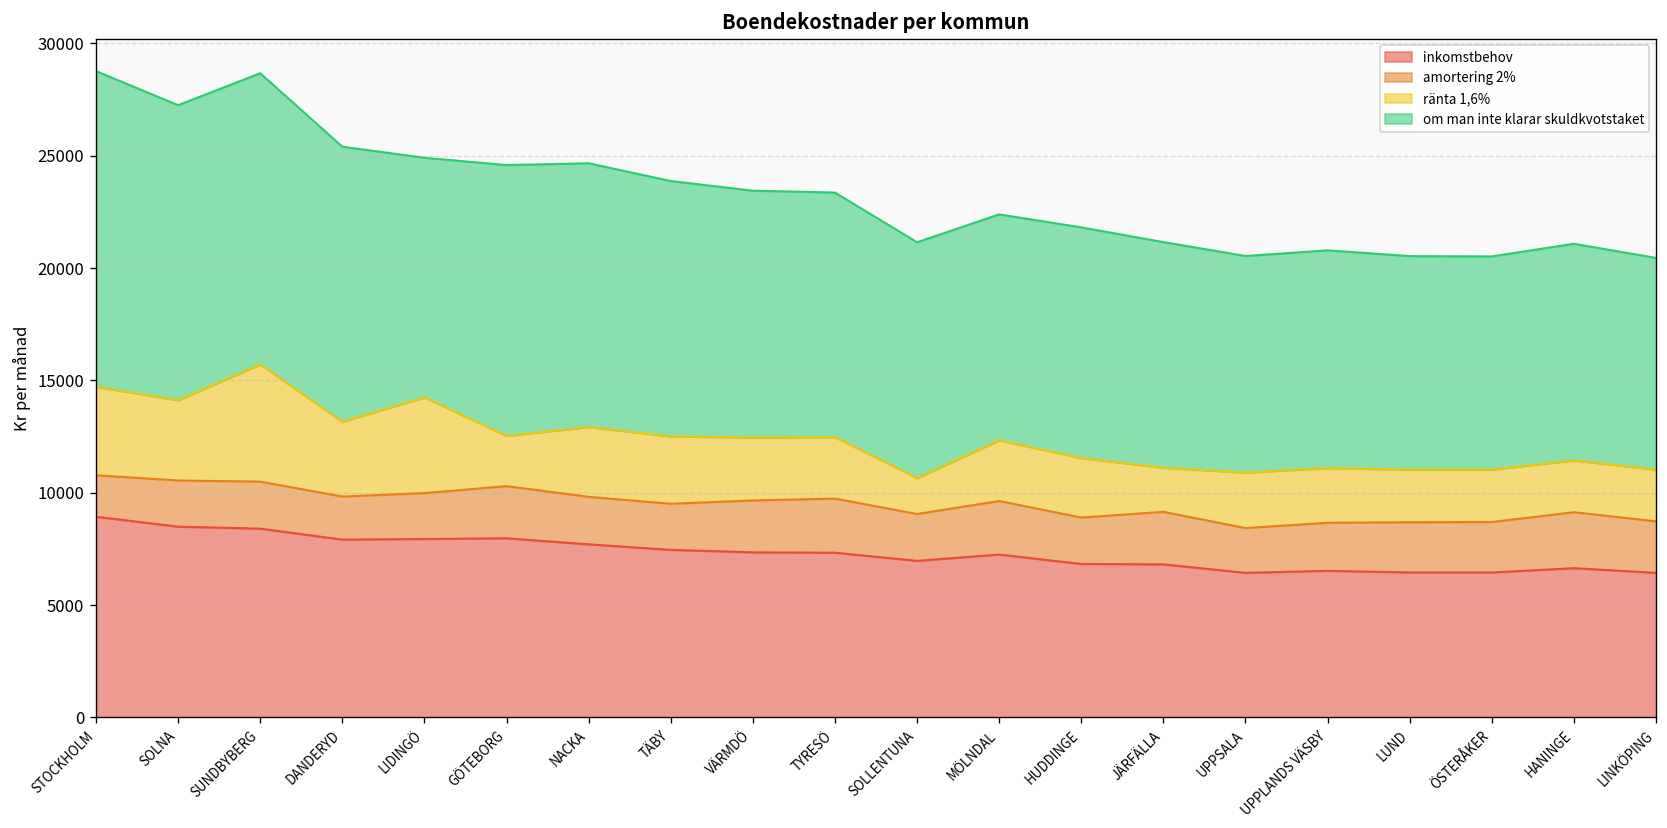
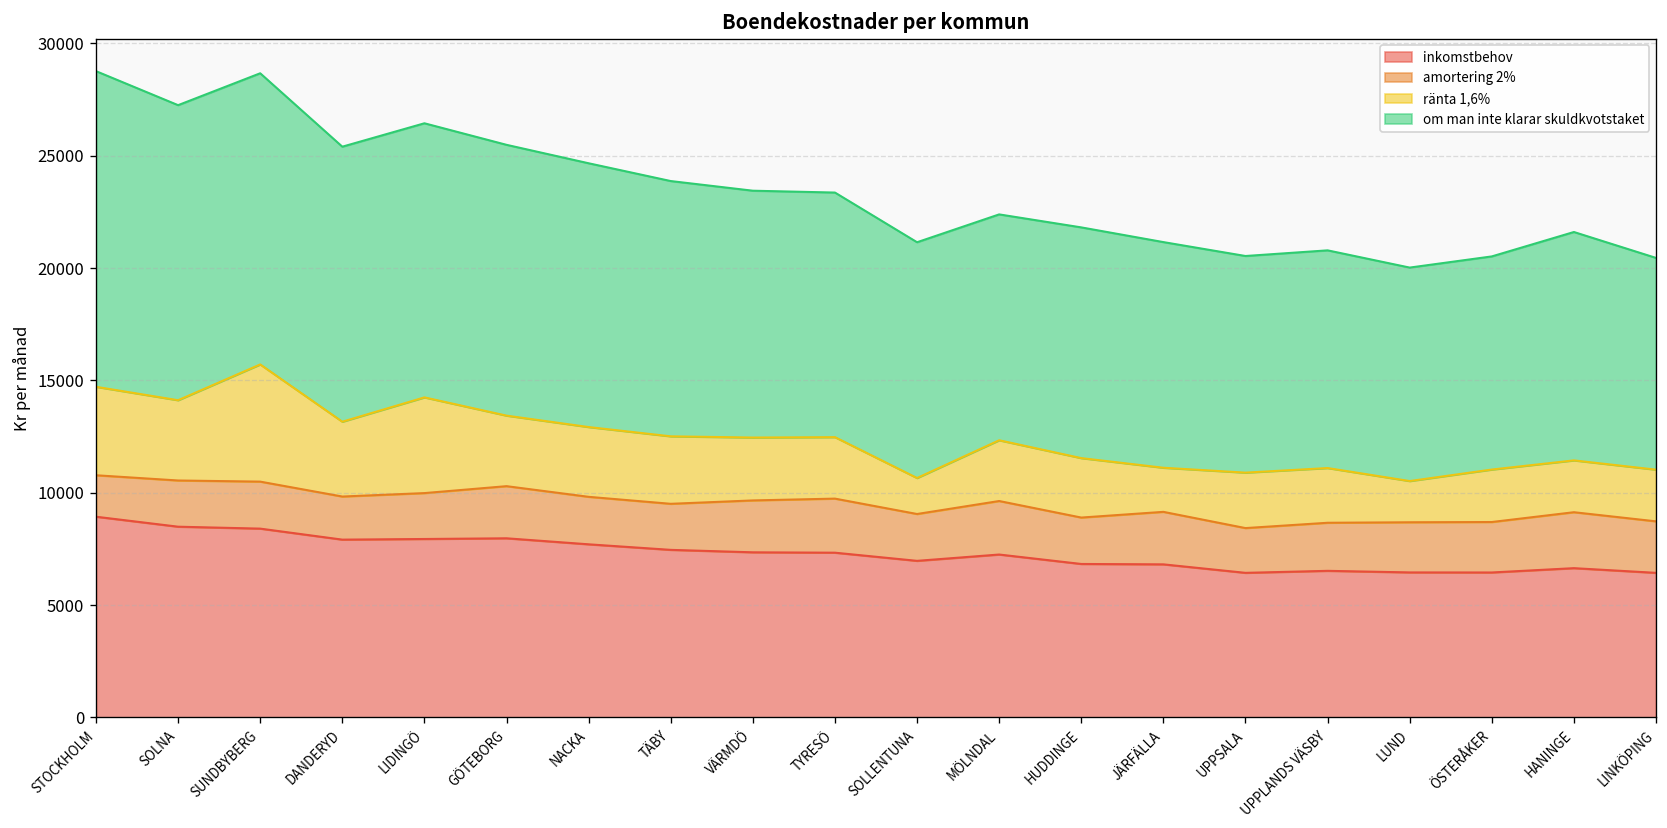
  {
    "ränta 1,6%": {
      "STOCKHOLM": 3900,
      "SOLNA": 3600,
      "SUNDBYBERG": 5200,
      "DANDERYD": 3300,
      "LIDINGÖ": 4300,
-     "GÖTEBORG": 2200,
+     "GÖTEBORG": 3100,
      "NACKA": 3100,
      "TÄBY": 3000,
      "VÄRMDÖ": 2800,
      "TYRESÖ": 2700,
      "SOLLENTUNA": 1600,
      "MÖLNDAL": 2700,
      "HUDDINGE": 2600,
      "JÄRFÄLLA": 2000,
      "UPPSALA": 2500,
      "UPPLANDS VÄSBY": 2400,
-     "LUND": 2300,
+     "LUND": 1800,
      "ÖSTERÅKER": 2300,
      "HANINGE": 2300,
      "LINKÖPING": 2300
    },
    "om man inte klarar skuldkvotstaket": {
      "STOCKHOLM": 14100,
      "SOLNA": 13100,
      "SUNDBYBERG": 13000,
      "DANDERYD": 12200,
-     "LIDINGÖ": 10700,
+     "LIDINGÖ": 12200,
      "GÖTEBORG": 12100,
      "NACKA": 11700,
      "TÄBY": 11400,
      "VÄRMDÖ": 11000,
      "TYRESÖ": 10900,
      "SOLLENTUNA": 10500,
      "MÖLNDAL": 10100,
      "HUDDINGE": 10300,
      "JÄRFÄLLA": 10000,
      "UPPSALA": 9600,
      "UPPLANDS VÄSBY": 9700,
      "LUND": 9500,
      "ÖSTERÅKER": 9500,
-     "HANINGE": 9600,
+     "HANINGE": 10200,
      "LINKÖPING": 9400
    }
  }
